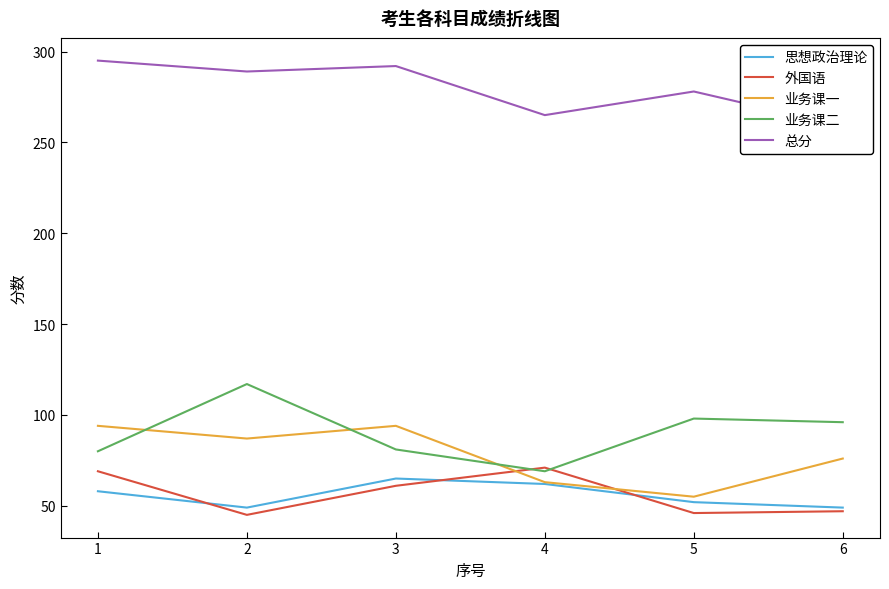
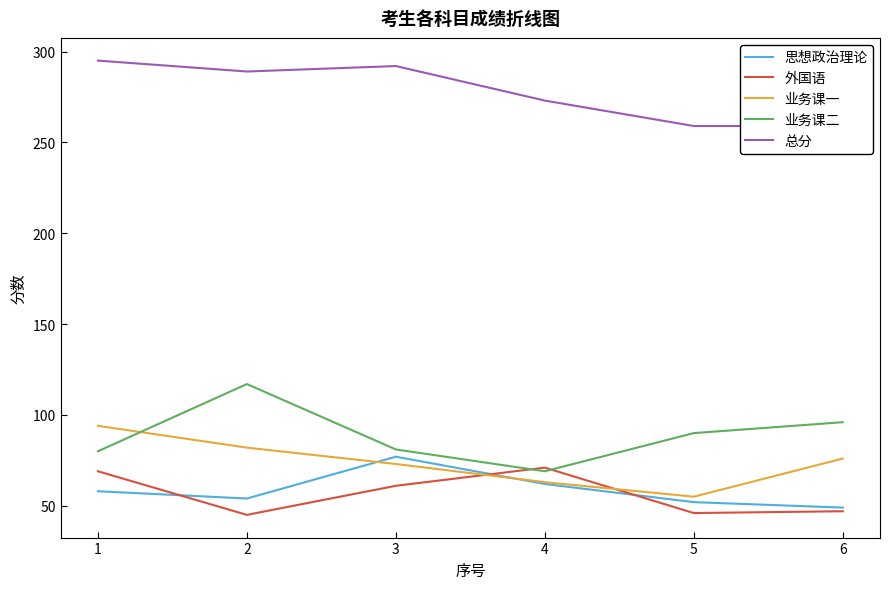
  {
    "思想政治理论": {
      "1": 58,
-     "2": 49,
-     "3": 65,
+     "2": 54,
+     "3": 77,
      "5": 52,
      "6": 49
    },
    "外国语": {
      "1": 69,
      "2": 45,
      "3": 61,
      "4": 71,
      "5": 46,
      "6": 47
    },
    "业务课一": {
      "1": 94,
-     "2": 87,
-     "3": 94,
+     "2": 82,
+     "3": 73,
      "5": 55,
      "6": 76
    },
    "业务课二": {
      "1": 80,
      "2": 117,
      "3": 81,
      "4": 69,
-     "5": 98,
+     "5": 90,
      "6": 96
    },
    "总分": {
      "1": 295,
      "2": 289,
      "3": 292,
-     "4": 265,
-     "5": 278
+     "4": 273,
+     "5": 259
    }
  }
